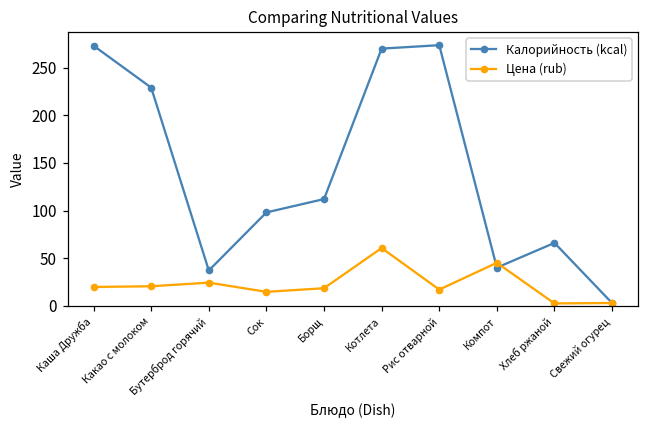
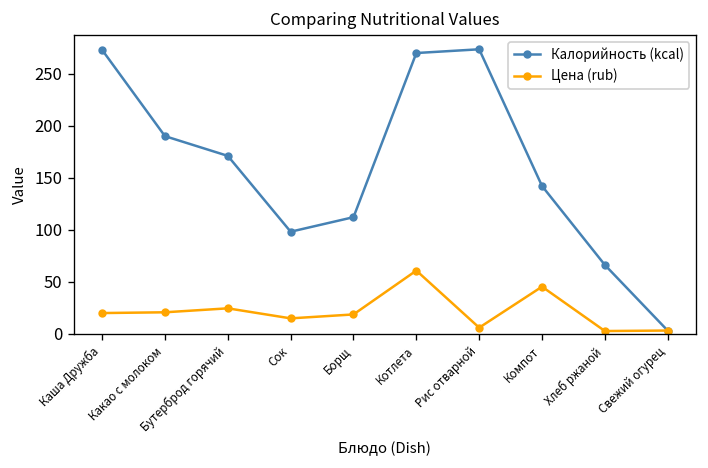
  {
    "Калорийность (kcal)": {
      "Каша Дружба": 270,
-     "Какао с молоком": 230,
-     "Бутерброд горячий": 40,
+     "Какао с молоком": 190,
+     "Бутерброд горячий": 170,
      "Сок": 100,
      "Борщ": 110,
      "Котлета": 270,
      "Рис отварной": 270,
-     "Компот": 40,
+     "Компот": 140,
      "Хлеб ржаной": 70
    },
    "Цена (rub)": {
      "Каша Дружба": 20,
      "Какао с молоком": 20,
      "Бутерброд горячий": 20,
      "Сок": 10,
      "Борщ": 20,
      "Котлета": 60,
-     "Рис отварной": 20,
+     "Рис отварной": 10,
      "Компот": 50,
      "Хлеб ржаной": 0
    }
  }
